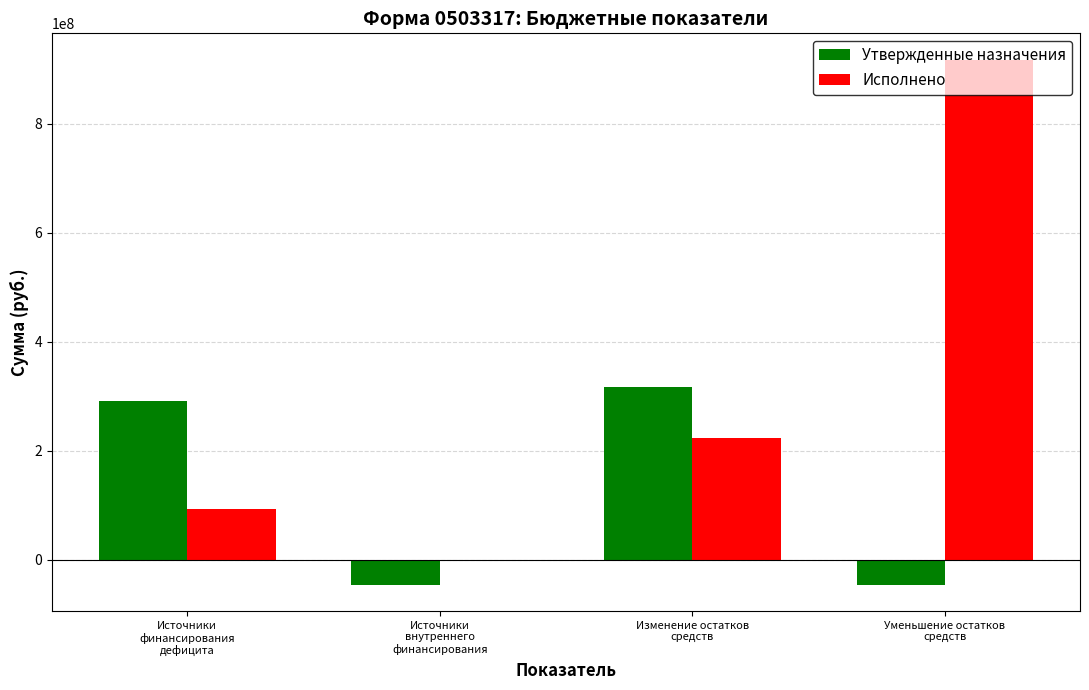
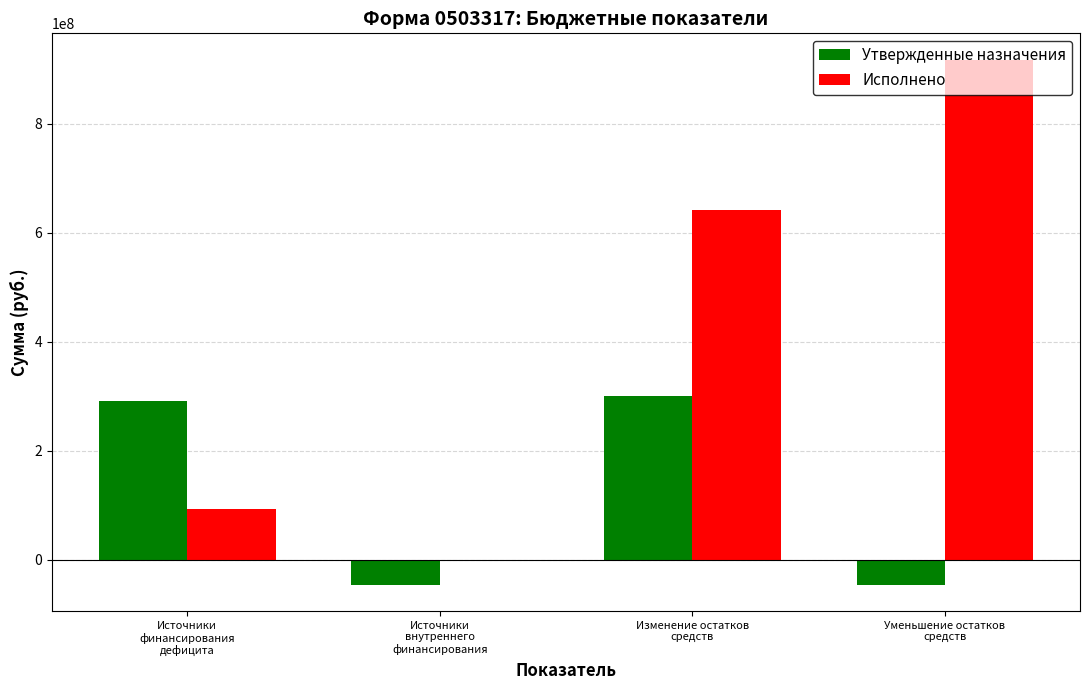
  {
    "Утвержденные назначения": {
      "Источники финансирования дефицита": 290000000,
      "Источники внутреннего финансирования": -50000000,
-     "Изменение остатков средств": 320000000,
+     "Изменение остатков средств": 300000000,
      "Уменьшение остатков средств": -50000000
    },
    "Исполнено": {
      "Источники финансирования дефицита": 90000000,
      "Источники внутреннего финансирования": 0,
-     "Изменение остатков средств": 220000000
+     "Изменение остатков средств": 640000000
    }
  }
